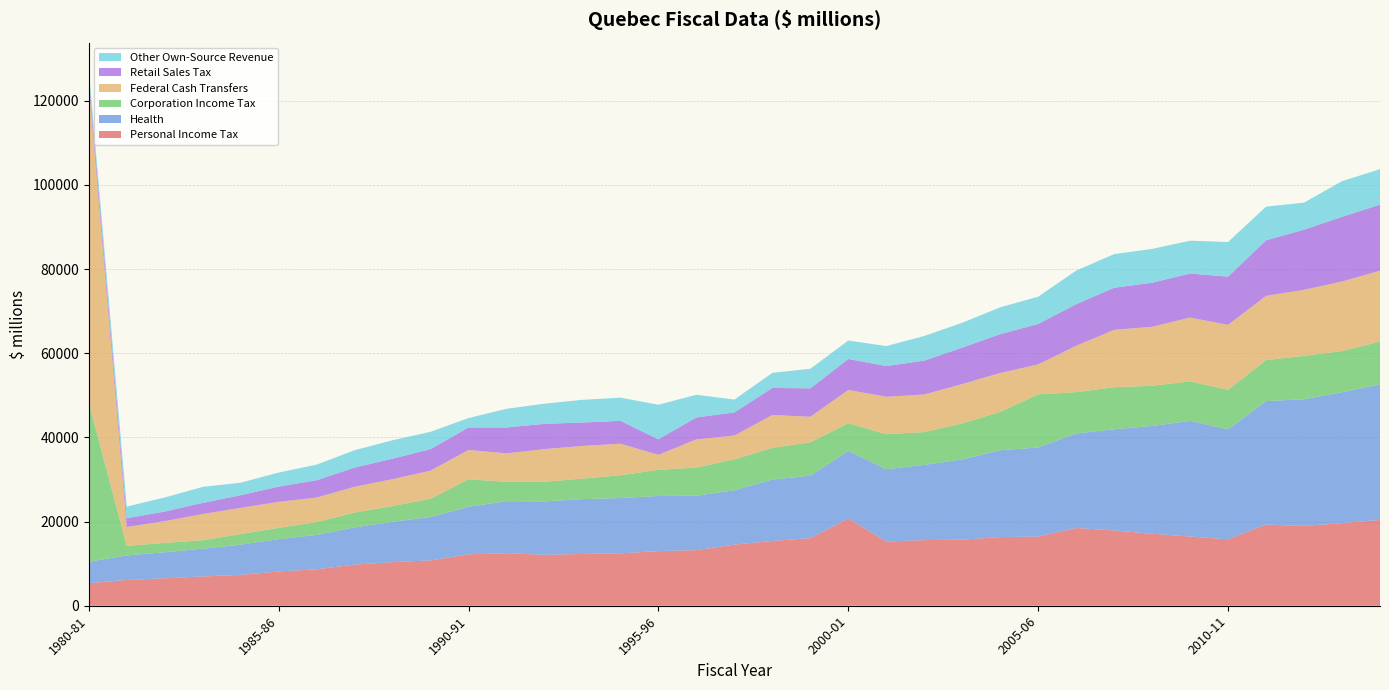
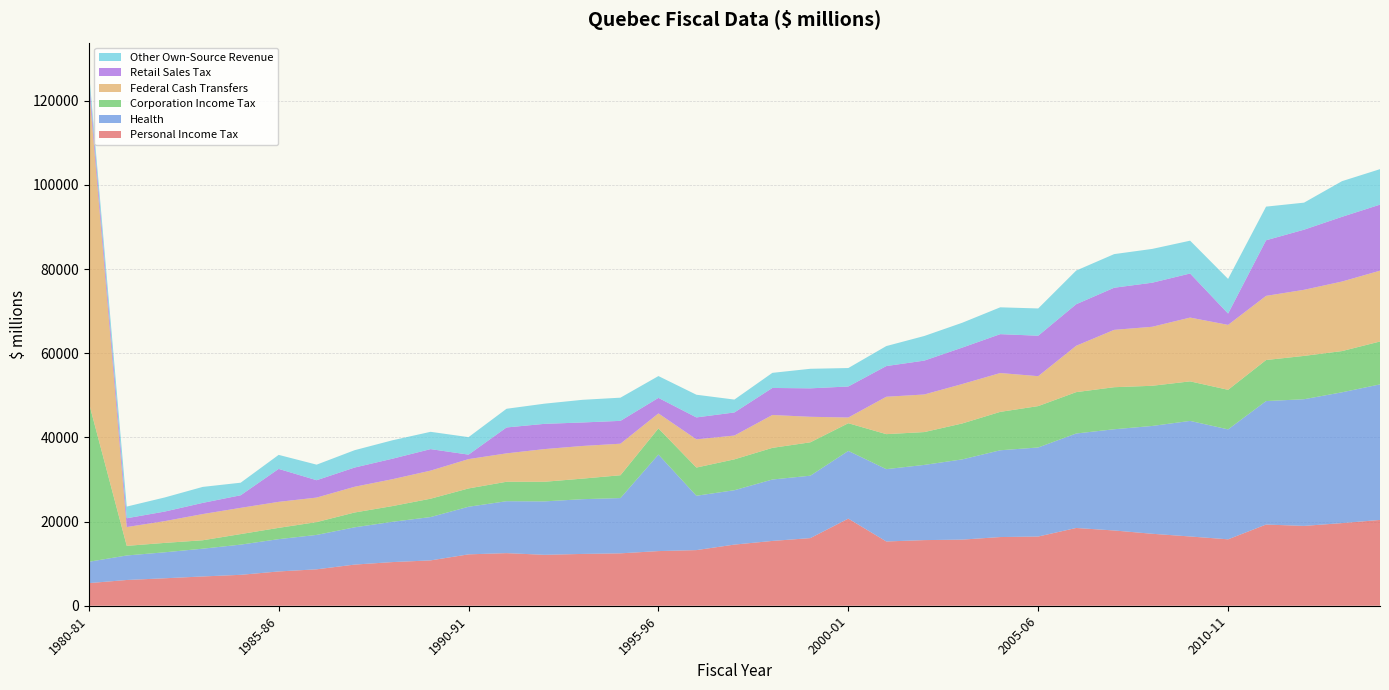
  {
    "Personal Income Tax": {
      "1980-81": 5000,
      "1985-86": 8000,
      "1990-91": 12000,
      "1995-96": 13000,
      "2000-01": 21000,
      "2005-06": 16000,
      "2010-11": 16000
    },
    "Health": {
      "1980-81": 5000,
      "1985-86": 8000,
      "1990-91": 11000,
-     "1995-96": 13000,
+     "1995-96": 23000,
      "2000-01": 16000,
      "2005-06": 21000,
      "2010-11": 26000
    },
    "Corporation Income Tax": {
      "1980-81": 38000,
      "1985-86": 3000,
-     "1990-91": 7000,
+     "1990-91": 4000,
      "1995-96": 6000,
      "2000-01": 7000,
-     "2005-06": 13000,
+     "2005-06": 10000,
      "2010-11": 9000
    },
    "Federal Cash Transfers": {
      "1980-81": 75000,
      "1985-86": 6000,
      "1990-91": 7000,
      "1995-96": 4000,
-     "2000-01": 8000,
+     "2000-01": 1000,
      "2005-06": 7000,
      "2010-11": 15000
    },
    "Retail Sales Tax": {
      "1980-81": 2000,
-     "1985-86": 4000,
-     "1990-91": 5000,
+     "1985-86": 8000,
+     "1990-91": 1000,
      "1995-96": 4000,
      "2000-01": 7000,
      "2005-06": 10000,
-     "2010-11": 11000
+     "2010-11": 3000
    },
    "Other Own-Source Revenue": {
      "1980-81": 2000,
      "1985-86": 3000,
-     "1990-91": 2000,
-     "1995-96": 8000,
+     "1990-91": 4000,
+     "1995-96": 5000,
      "2000-01": 4000,
      "2005-06": 6000,
      "2010-11": 8000
    }
  }
